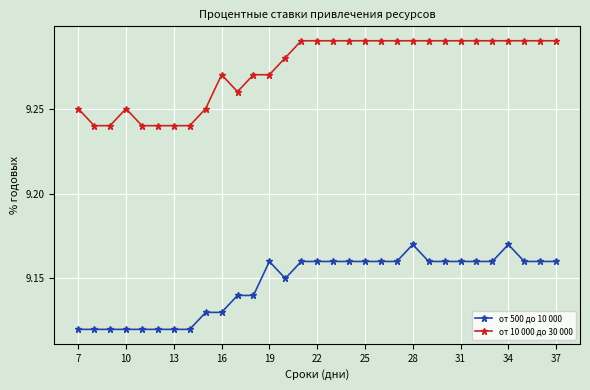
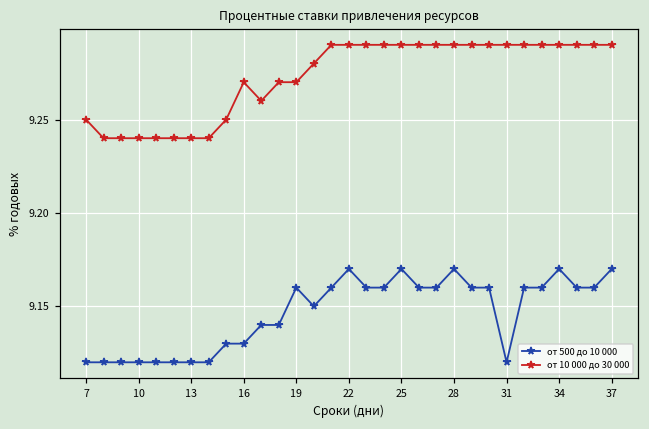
  {
    "от 500 до 10 000": {
      "7": 9.12,
      "10": 9.12,
      "13": 9.12,
      "16": 9.13,
      "19": 9.16,
-     "22": 9.16,
-     "25": 9.16,
+     "22": 9.17,
+     "25": 9.17,
      "28": 9.17,
-     "31": 9.16,
+     "31": 9.12,
      "34": 9.17,
-     "37": 9.16
+     "37": 9.17
    },
    "от 10 000 до 30 000": {
      "7": 9.25,
-     "10": 9.25,
+     "10": 9.24,
      "13": 9.24,
      "16": 9.27,
      "19": 9.27,
      "22": 9.29,
      "25": 9.29,
      "28": 9.29,
      "31": 9.29,
      "34": 9.29,
      "37": 9.29
    }
  }
